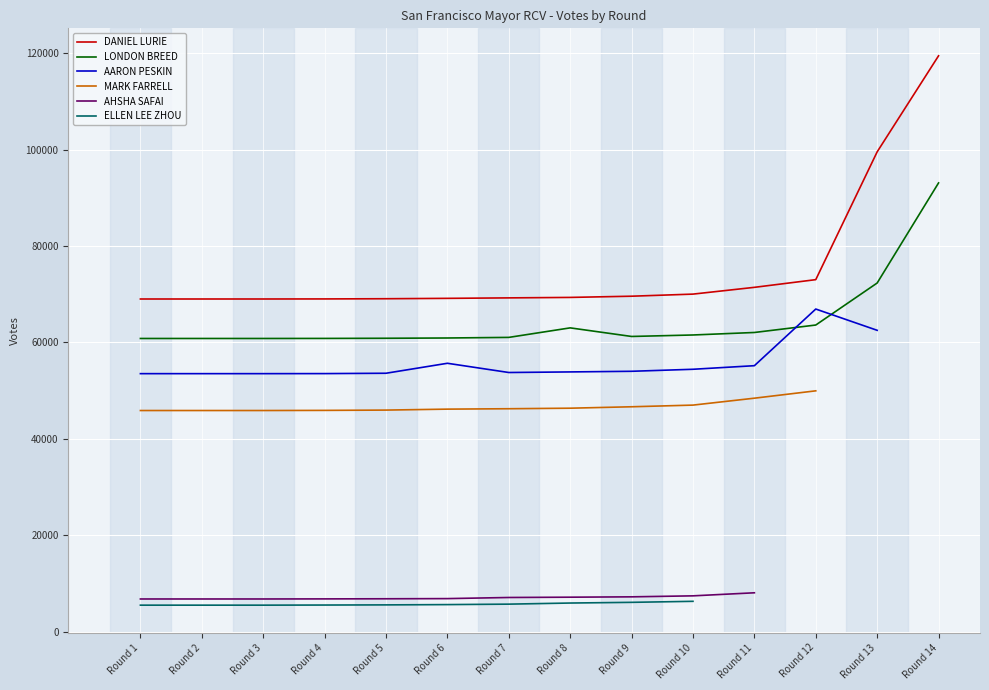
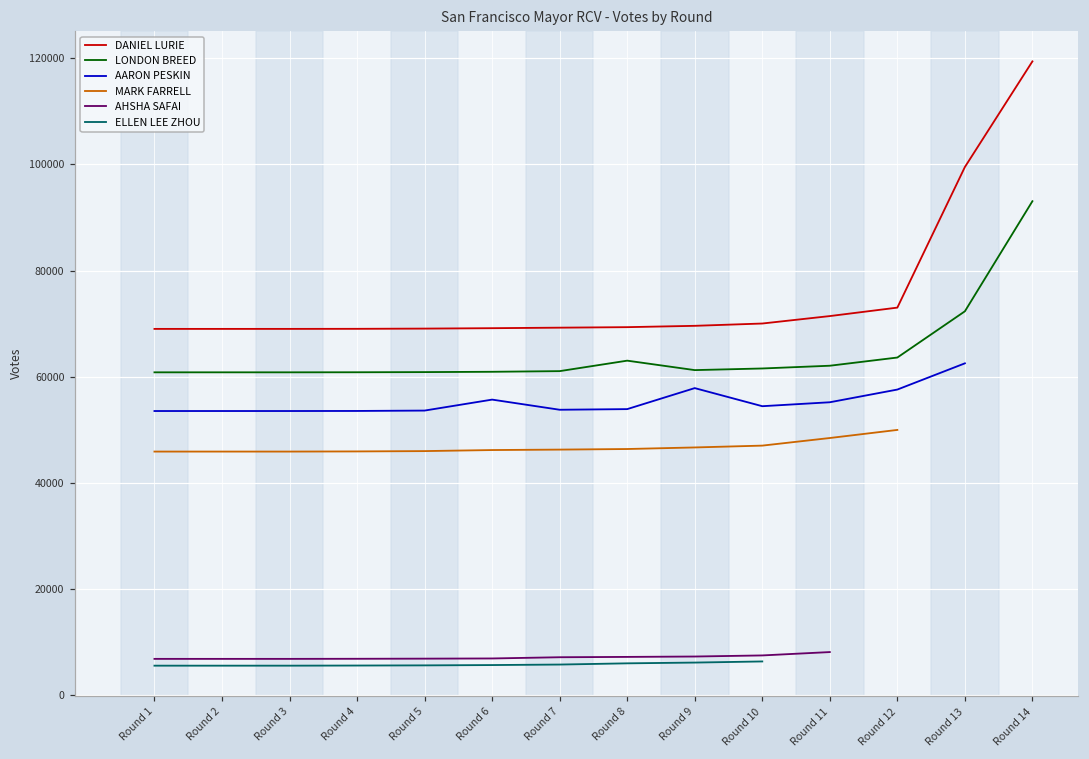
  {
    "DANIEL LURIE": {
      "Round 1": 69000,
      "Round 2": 69000,
      "Round 3": 69000,
      "Round 4": 69000,
      "Round 5": 69000,
      "Round 6": 69000,
      "Round 7": 69000,
      "Round 8": 69000,
      "Round 9": 70000,
      "Round 10": 70000,
      "Round 11": 71000,
      "Round 12": 73000,
      "Round 13": 100000,
      "Round 14": 119000
    },
    "LONDON BREED": {
      "Round 1": 61000,
      "Round 2": 61000,
      "Round 3": 61000,
      "Round 4": 61000,
      "Round 5": 61000,
      "Round 6": 61000,
      "Round 7": 61000,
      "Round 8": 63000,
      "Round 9": 61000,
      "Round 10": 62000,
      "Round 11": 62000,
      "Round 12": 64000,
      "Round 13": 72000,
      "Round 14": 93000
    },
    "AARON PESKIN": {
      "Round 1": 54000,
      "Round 2": 54000,
      "Round 3": 54000,
      "Round 4": 54000,
      "Round 5": 54000,
      "Round 6": 56000,
      "Round 7": 54000,
      "Round 8": 54000,
-     "Round 9": 54000,
+     "Round 9": 58000,
      "Round 10": 54000,
      "Round 11": 55000,
-     "Round 12": 67000,
+     "Round 12": 58000,
      "Round 13": 63000
    },
    "MARK FARRELL": {
      "Round 1": 46000,
      "Round 2": 46000,
      "Round 3": 46000,
      "Round 4": 46000,
      "Round 5": 46000,
      "Round 6": 46000,
      "Round 7": 46000,
      "Round 8": 46000,
      "Round 9": 47000,
      "Round 10": 47000,
      "Round 11": 48000,
      "Round 12": 50000
    },
    "AHSHA SAFAI": {
      "Round 1": 7000,
      "Round 2": 7000,
      "Round 3": 7000,
      "Round 4": 7000,
      "Round 5": 7000,
      "Round 6": 7000,
      "Round 7": 7000,
      "Round 8": 7000,
      "Round 9": 7000,
      "Round 10": 7000,
      "Round 11": 8000
    },
    "ELLEN LEE ZHOU": {
      "Round 1": 6000,
      "Round 2": 6000,
      "Round 3": 6000,
      "Round 4": 6000,
      "Round 5": 6000,
      "Round 6": 6000,
      "Round 7": 6000,
      "Round 8": 6000,
      "Round 9": 6000,
      "Round 10": 6000
    }
  }
